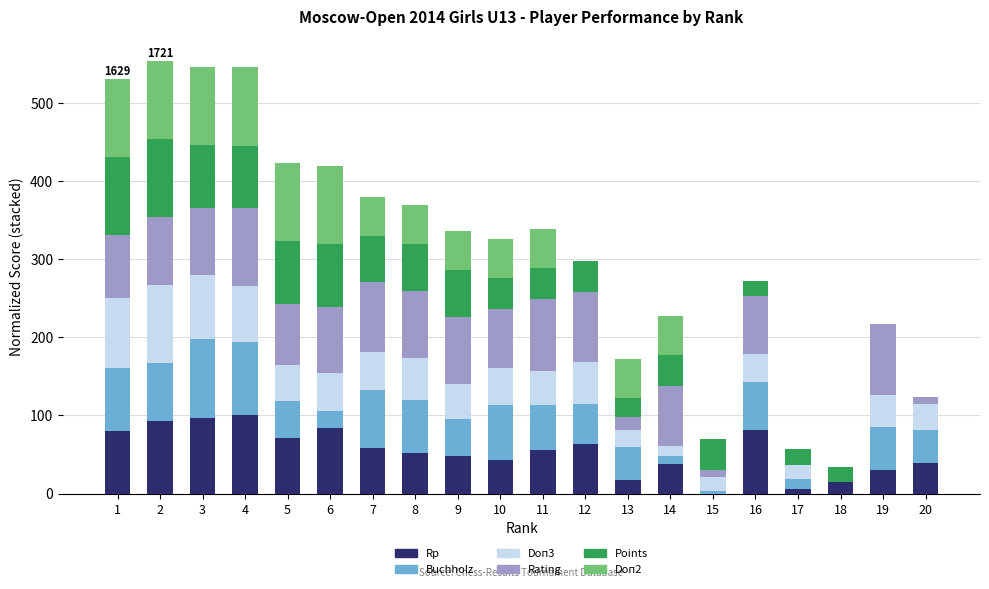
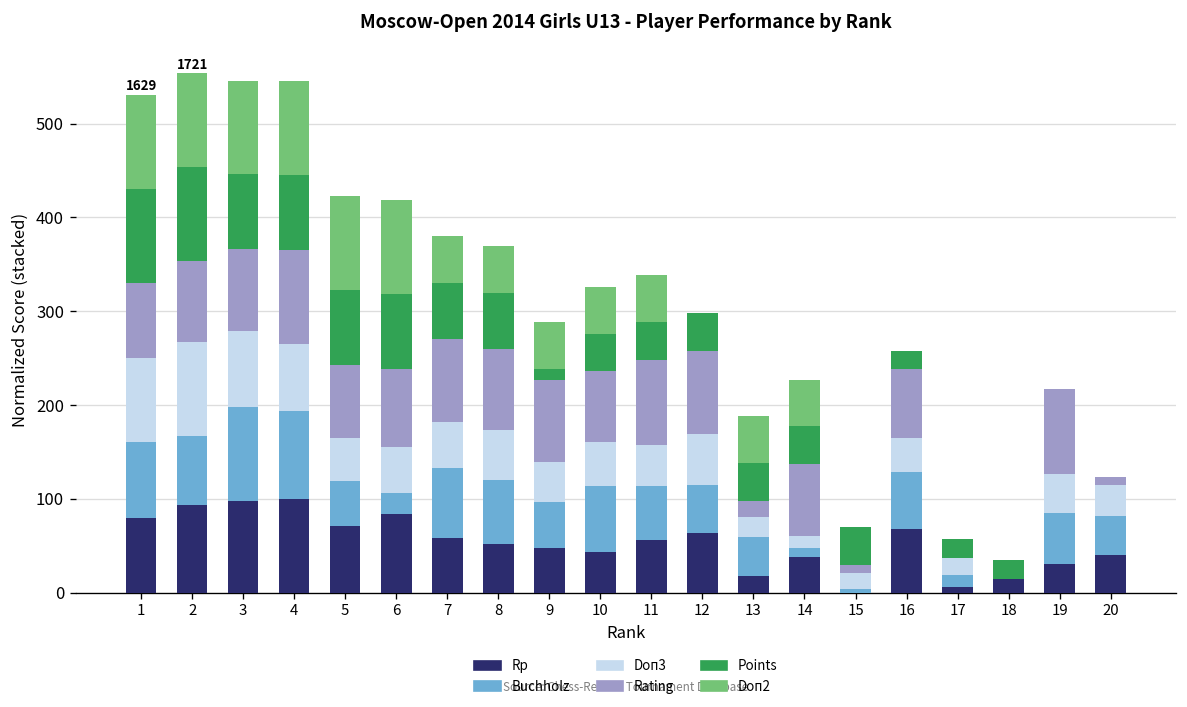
  {
    "Rp": {
      "1": 80,
      "2": 90,
      "3": 100,
      "4": 100,
      "5": 70,
      "6": 80,
      "7": 60,
      "8": 50,
      "9": 50,
      "10": 40,
      "11": 60,
      "12": 60,
      "13": 20,
      "14": 40,
      "15": 0,
-     "16": 80,
+     "16": 70,
      "17": 10,
      "18": 10,
      "19": 30,
      "20": 40
    },
    "Doп3": {
      "1": 90,
      "2": 100,
      "3": 80,
      "4": 70,
      "5": 50,
      "6": 50,
      "7": 50,
      "8": 50,
      "9": 40,
      "10": 50,
      "11": 40,
      "12": 50,
      "13": 20,
      "14": 10,
      "15": 20,
      "16": 40,
      "17": 20,
      "18": 0,
      "19": 40,
      "20": 30
    },
    "Points": {
      "1": 100,
      "2": 100,
      "3": 80,
      "4": 80,
      "5": 80,
      "6": 80,
      "7": 60,
      "8": 60,
-     "9": 60,
+     "9": 10,
      "10": 40,
      "11": 40,
      "12": 40,
-     "13": 20,
+     "13": 40,
      "14": 40,
      "15": 40,
      "16": 20,
      "17": 20,
      "18": 20,
      "19": 0,
      "20": 0
    },
    "Doп2": {
      "3": 100,
      "4": 100,
      "5": 100,
      "6": 100,
      "7": 50,
      "8": 50,
      "9": 50,
      "10": 50,
      "11": 50,
      "12": 0,
      "13": 50,
      "14": 50,
      "15": 0,
      "16": 0,
      "17": 0,
      "18": 0,
      "19": 0,
      "20": 0
    }
  }
